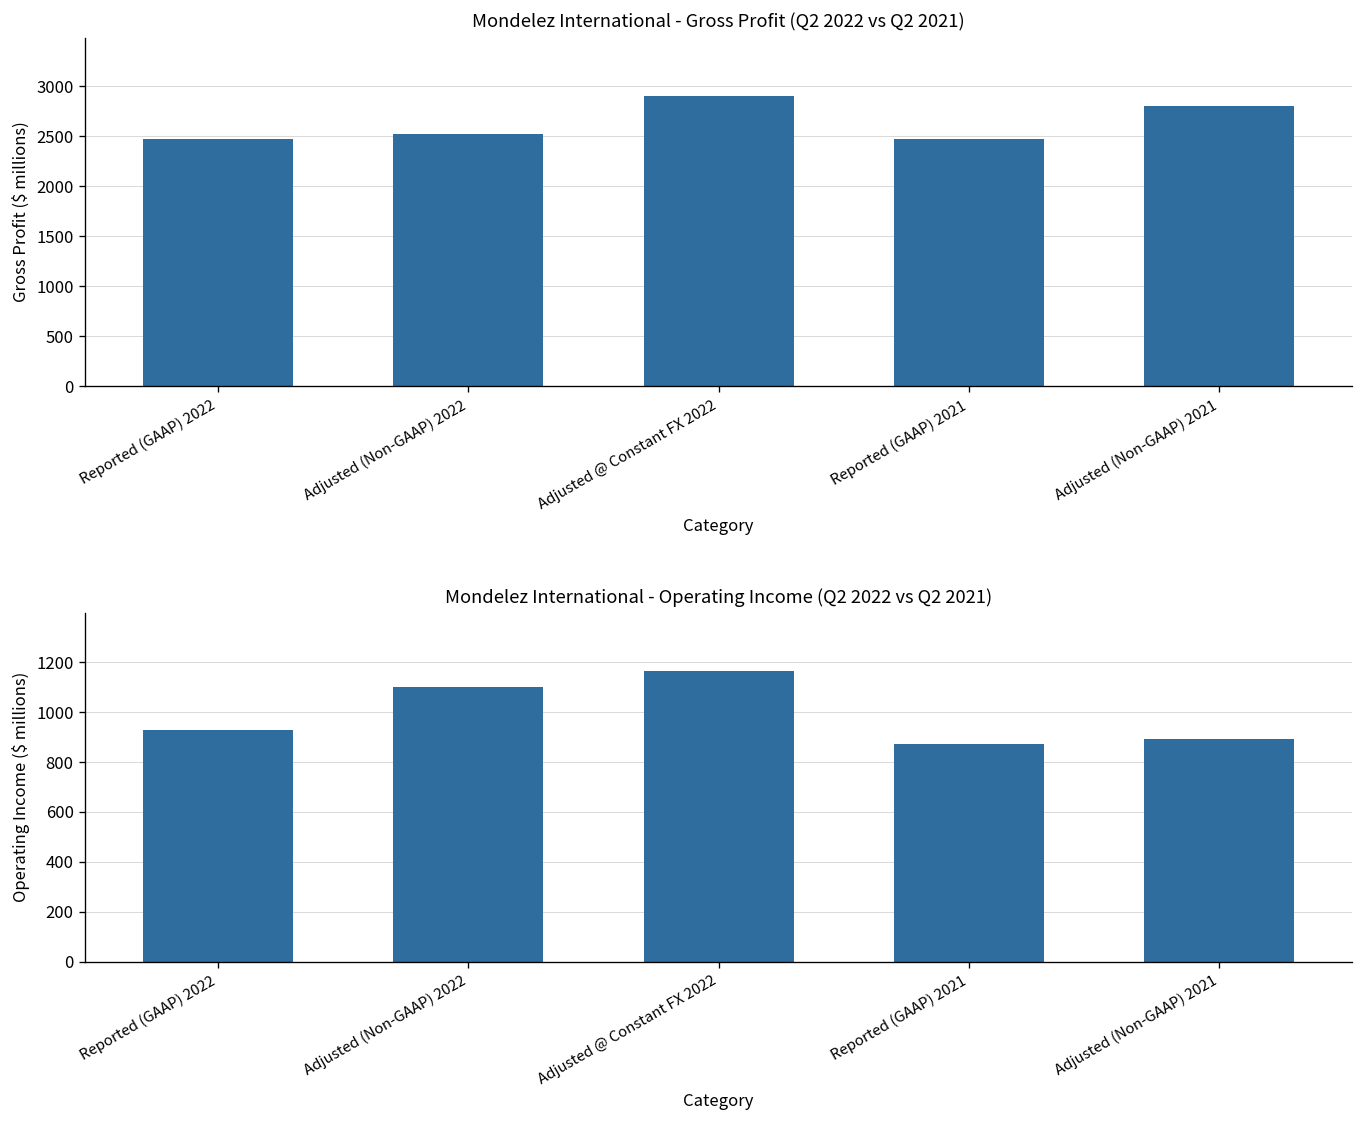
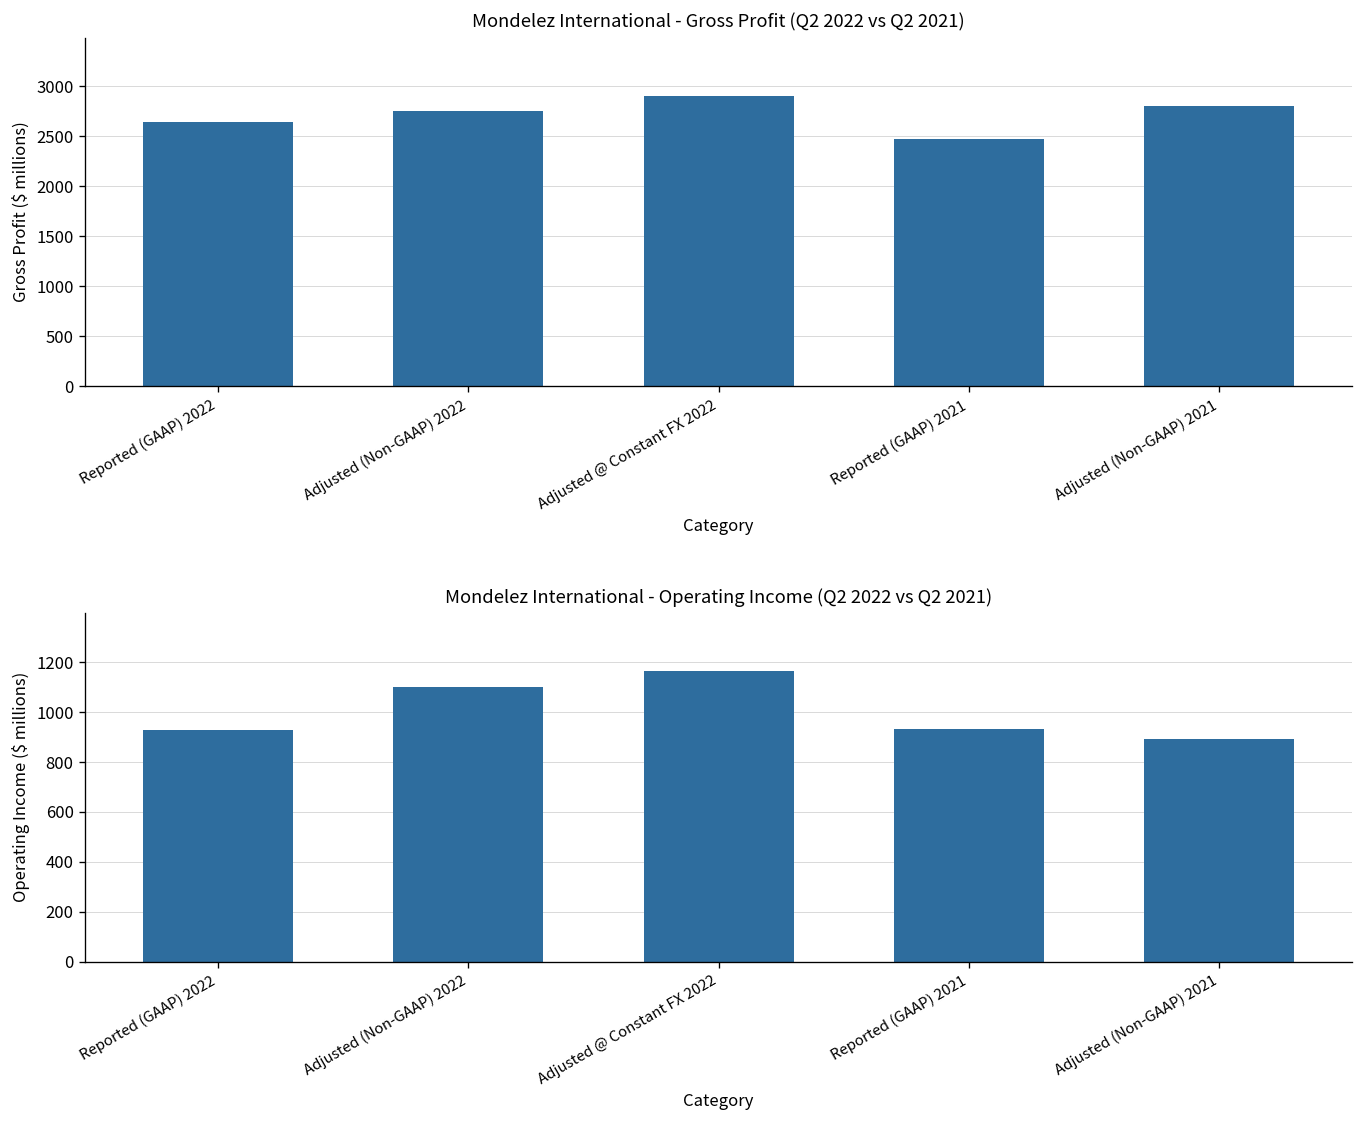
  {
    "Mondelez International - Gross Profit (Q2 2022 vs Q2 2021)": {
-     "Reported (GAAP) 2022": 2500,
-     "Adjusted (Non-GAAP) 2022": 2500,
+     "Reported (GAAP) 2022": 2600,
+     "Adjusted (Non-GAAP) 2022": 2800,
      "Adjusted @ Constant FX 2022": 2900,
      "Reported (GAAP) 2021": 2500,
      "Adjusted (Non-GAAP) 2021": 2800
    },
    "Mondelez International - Operating Income (Q2 2022 vs Q2 2021)": {
      "Reported (GAAP) 2022": 930,
      "Adjusted (Non-GAAP) 2022": 1100,
      "Adjusted @ Constant FX 2022": 1170,
-     "Reported (GAAP) 2021": 870,
+     "Reported (GAAP) 2021": 930,
      "Adjusted (Non-GAAP) 2021": 890
    }
  }
